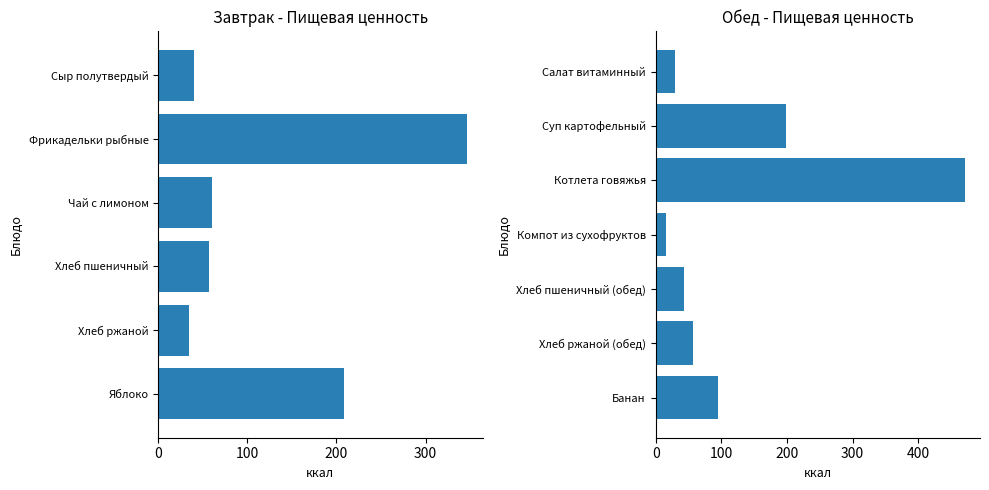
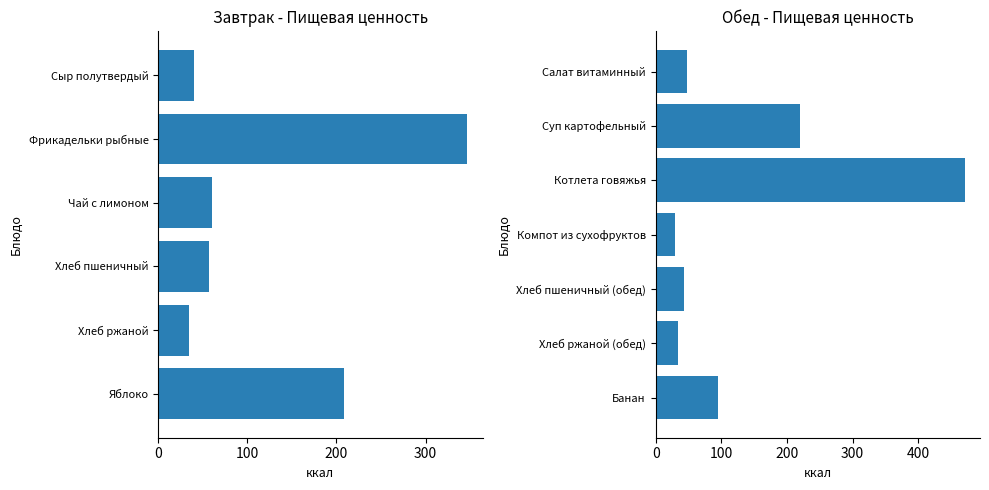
  {
    "Завтрак - Пищевая ценность": {
      "Сыр полутвердый": 40,
      "Фрикадельки рыбные": 350,
      "Чай с лимоном": 60,
      "Хлеб пшеничный": 60,
      "Хлеб ржаной": 30,
      "Яблоко": 210
    },
    "Обед - Пищевая ценность": {
-     "Салат витаминный": 30,
-     "Суп картофельный": 200,
+     "Салат витаминный": 50,
+     "Суп картофельный": 220,
      "Котлета говяжья": 470,
-     "Компот из сухофруктов": 20,
+     "Компот из сухофруктов": 30,
      "Хлеб пшеничный (обед)": 40,
-     "Хлеб ржаной (обед)": 60,
+     "Хлеб ржаной (обед)": 30,
      "Банан": 90
    }
  }
